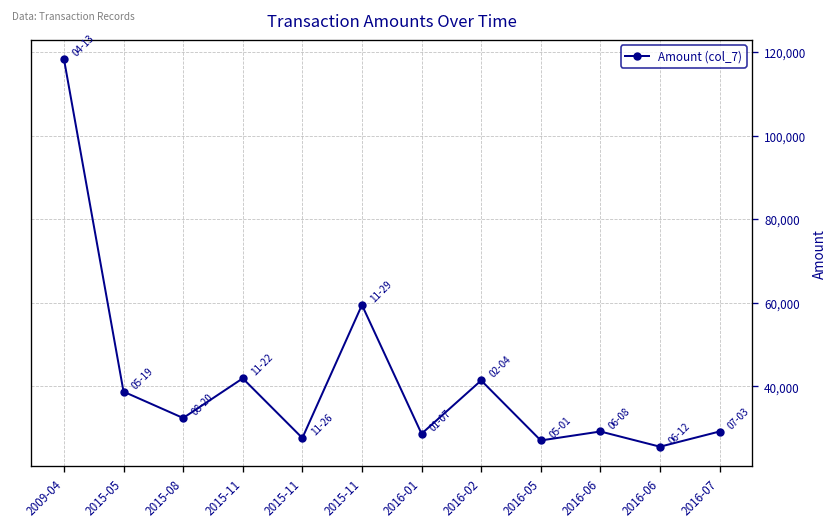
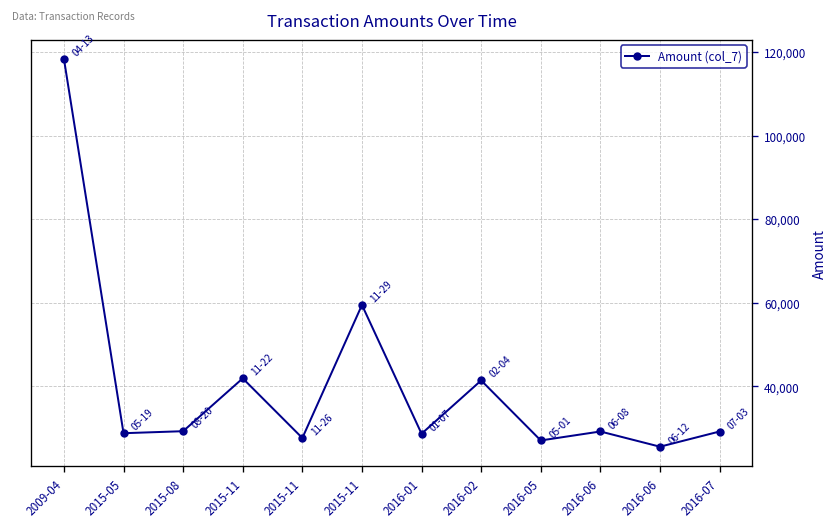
  {
-   "2015-05": "39,000",
-   "2015-08": "32,000"
+   "2015-05": "29,000",
+   "2015-08": "29,000"
  }
